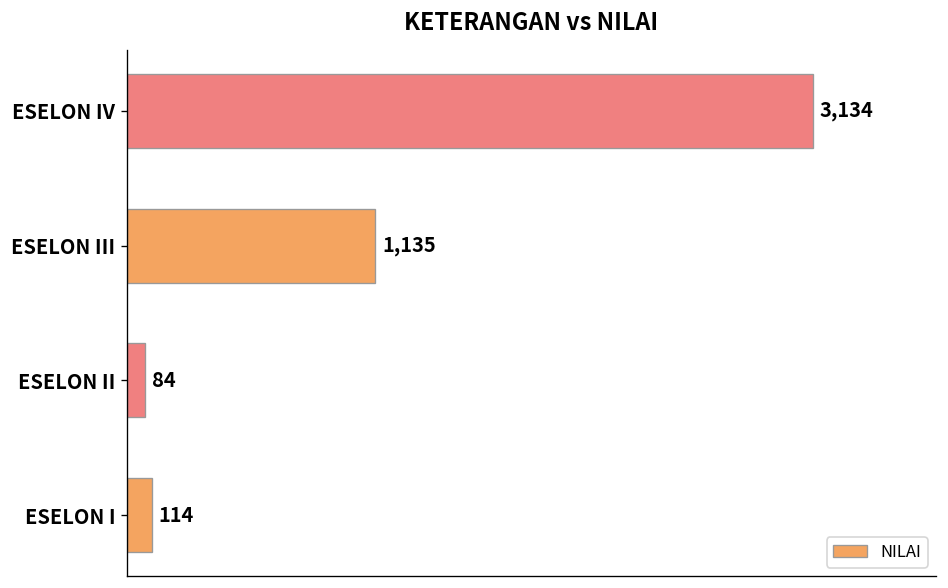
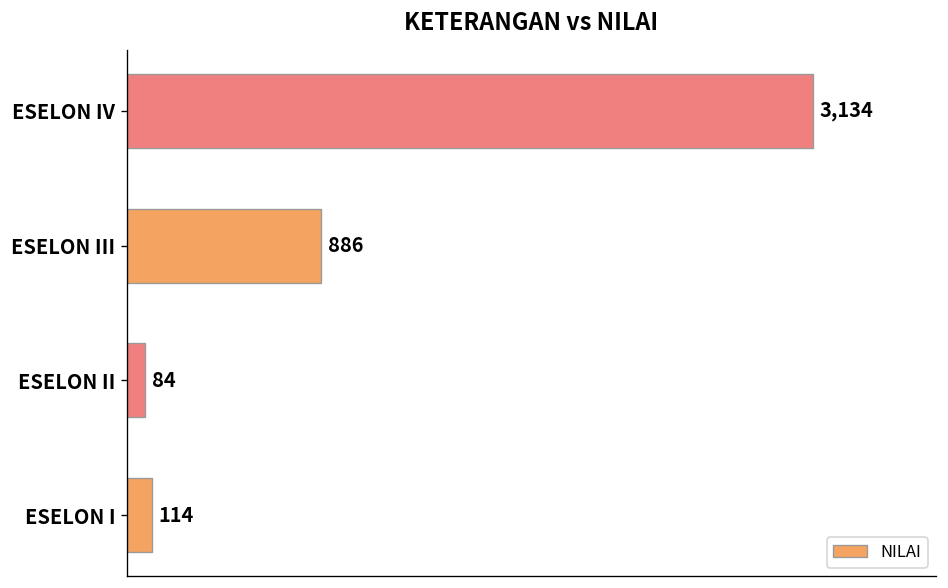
  {
    "ESELON IV": "3,134",
-   "ESELON III": "1,135",
+   "ESELON III": "886",
    "ESELON II": "84",
    "ESELON I": "114"
  }
